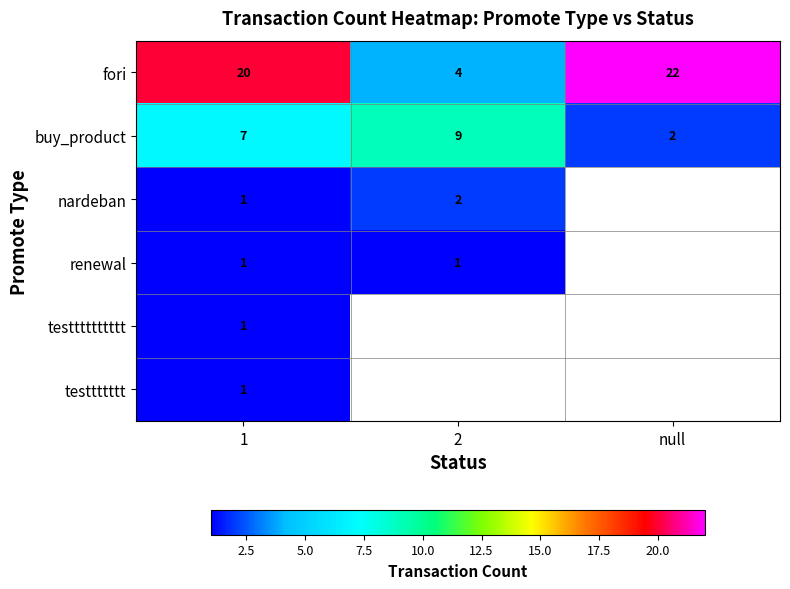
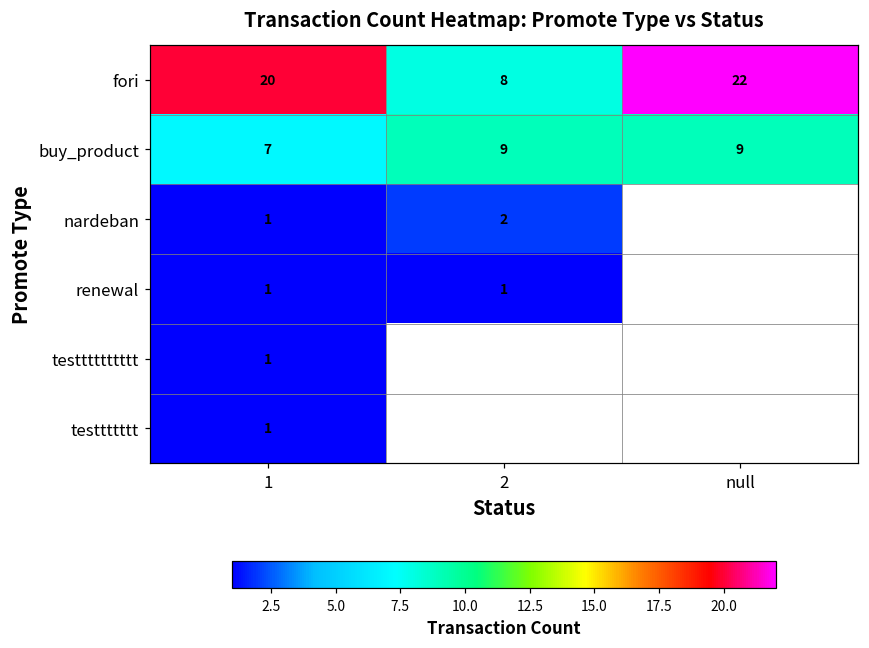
  {
    "fori": {
      "1": 20,
-     "2": 4,
+     "2": 8,
      "null": 22
    },
    "buy_product": {
      "1": 7,
      "2": 9,
-     "null": 2
+     "null": 9
    },
    "nardeban": {
      "1": 1,
      "2": 2
    },
    "renewal": {
      "1": 1,
      "2": 1
    },
    "testttttttttt": {
      "1": 1
    },
    "testtttttt": {
      "1": 1
    }
  }
